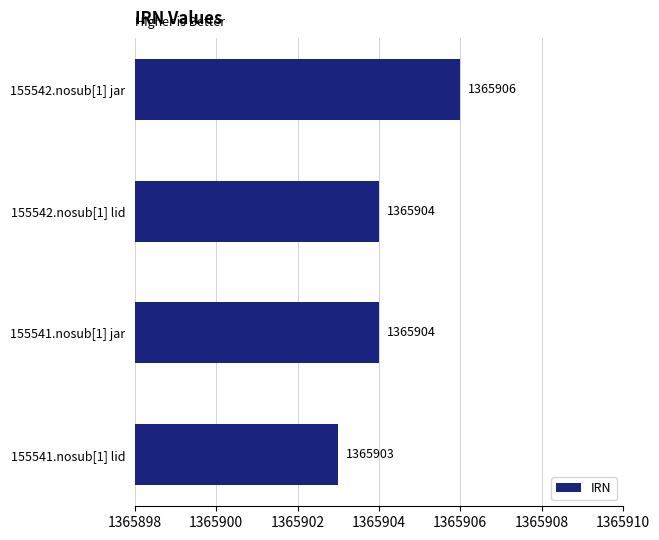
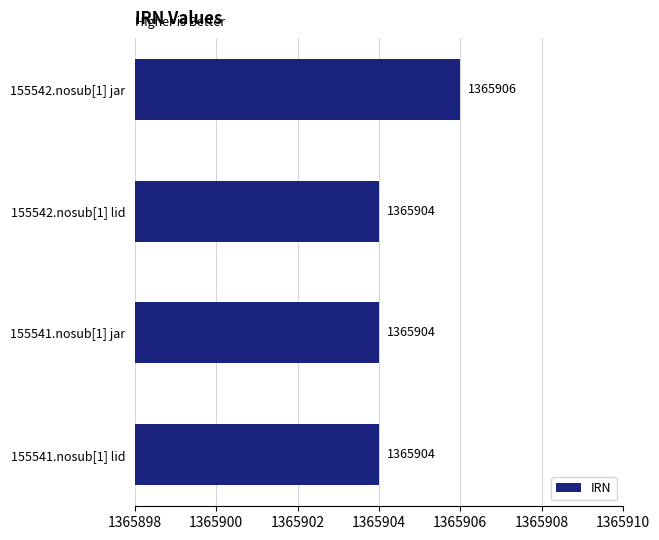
  {
    "155542.nosub[1] jar": 1365906,
    "155542.nosub[1] lid": 1365904,
    "155541.nosub[1] jar": 1365904,
-   "155541.nosub[1] lid": 1365903
+   "155541.nosub[1] lid": 1365904
  }
